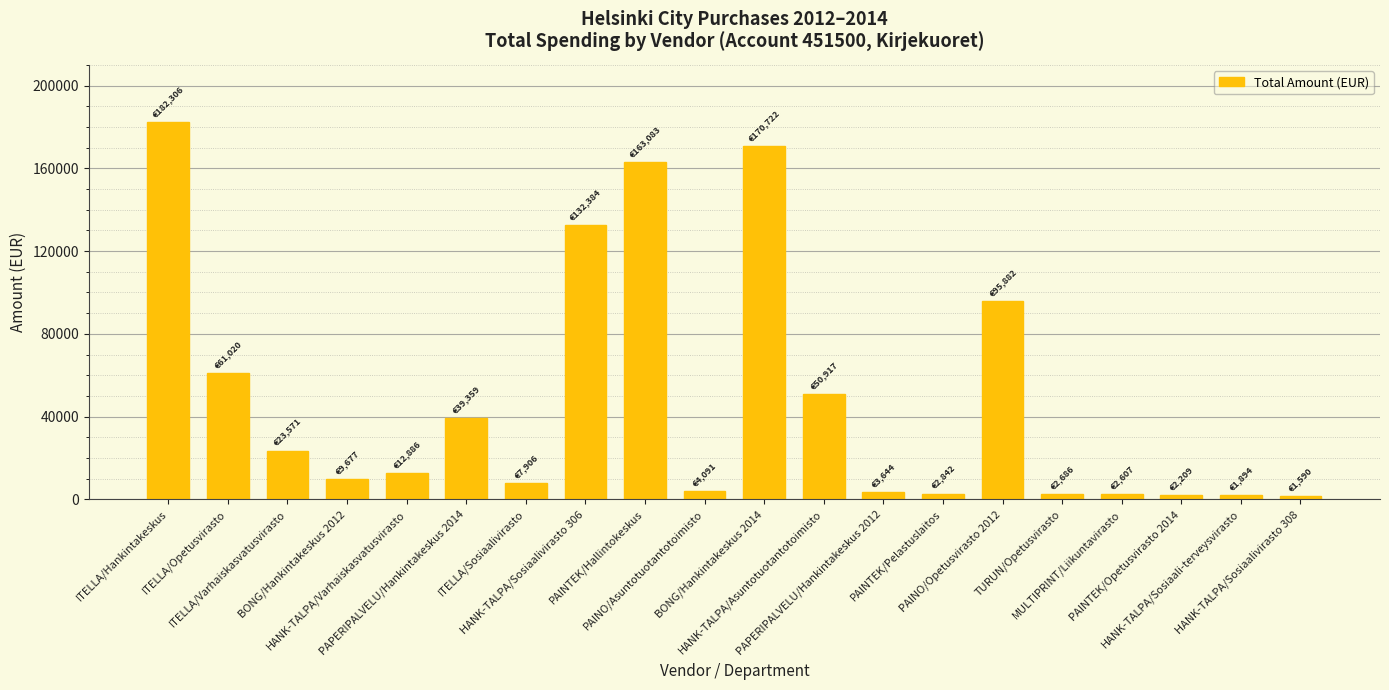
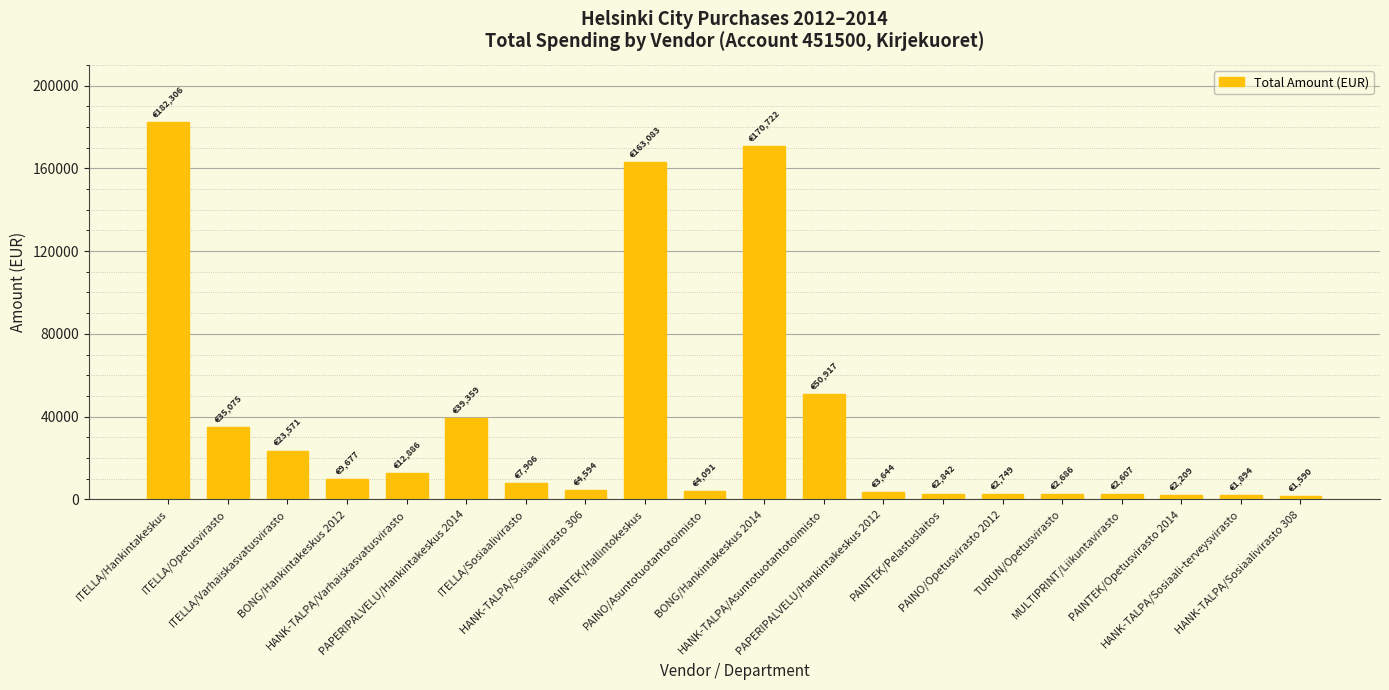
  {
    "ITELLA/Hankintakeskus": "€182,306",
-   "ITELLA/Opetusvirasto": "€61,020",
+   "ITELLA/Opetusvirasto": "€35,075",
    "ITELLA/Varhaiskasvatusvirasto": "€23,571",
    "BONG/Hankintakeskus 2012": "€9,677",
    "HANK-TALPA/Varhaiskasvatusvirasto": "€12,886",
    "PAPERIPALVELU/Hankintakeskus 2014": "€39,359",
    "ITELLA/Sosiaalivirasto": "€7,906",
-   "HANK-TALPA/Sosiaalivirasto 306": "€132,384",
+   "HANK-TALPA/Sosiaalivirasto 306": "€4,594",
    "PAINTEK/Hallintokeskus": "€163,083",
    "PAINO/Asuntotuotantotoimisto": "€4,091",
    "BONG/Hankintakeskus 2014": "€170,722",
    "HANK-TALPA/Asuntotuotantotoimisto": "€50,917",
    "PAPERIPALVELU/Hankintakeskus 2012": "€3,644",
    "PAINTEK/Pelastuslaitos": "€2,842",
-   "PAINO/Opetusvirasto 2012": "€95,882",
+   "PAINO/Opetusvirasto 2012": "€2,749",
    "TURUN/Opetusvirasto": "€2,686",
    "MULTIPRINT/Liikuntavirasto": "€2,607",
    "PAINTEK/Opetusvirasto 2014": "€2,209",
    "HANK-TALPA/Sosiaali-terveysvirasto": "€1,894",
    "HANK-TALPA/Sosiaalivirasto 308": "€1,590"
  }
